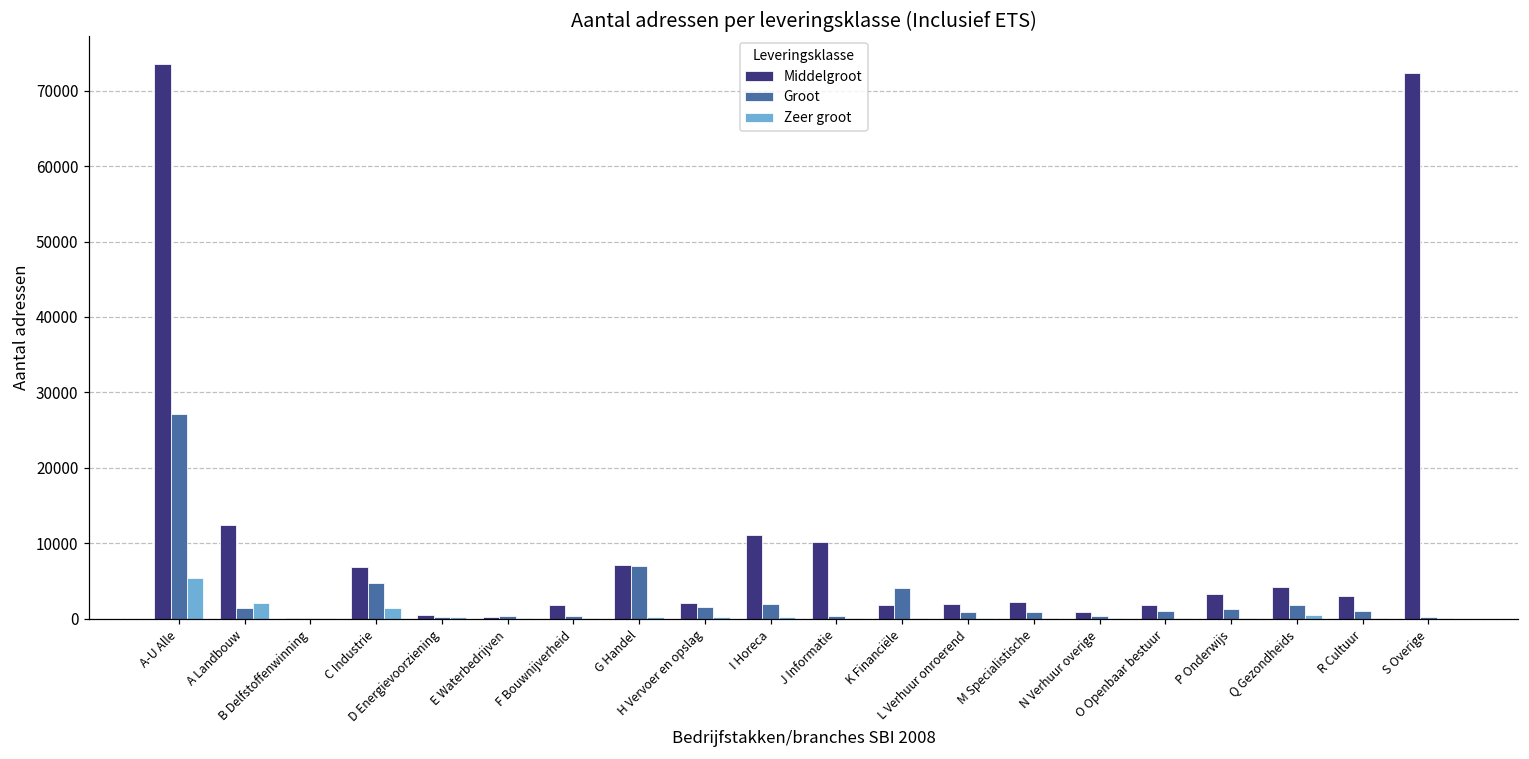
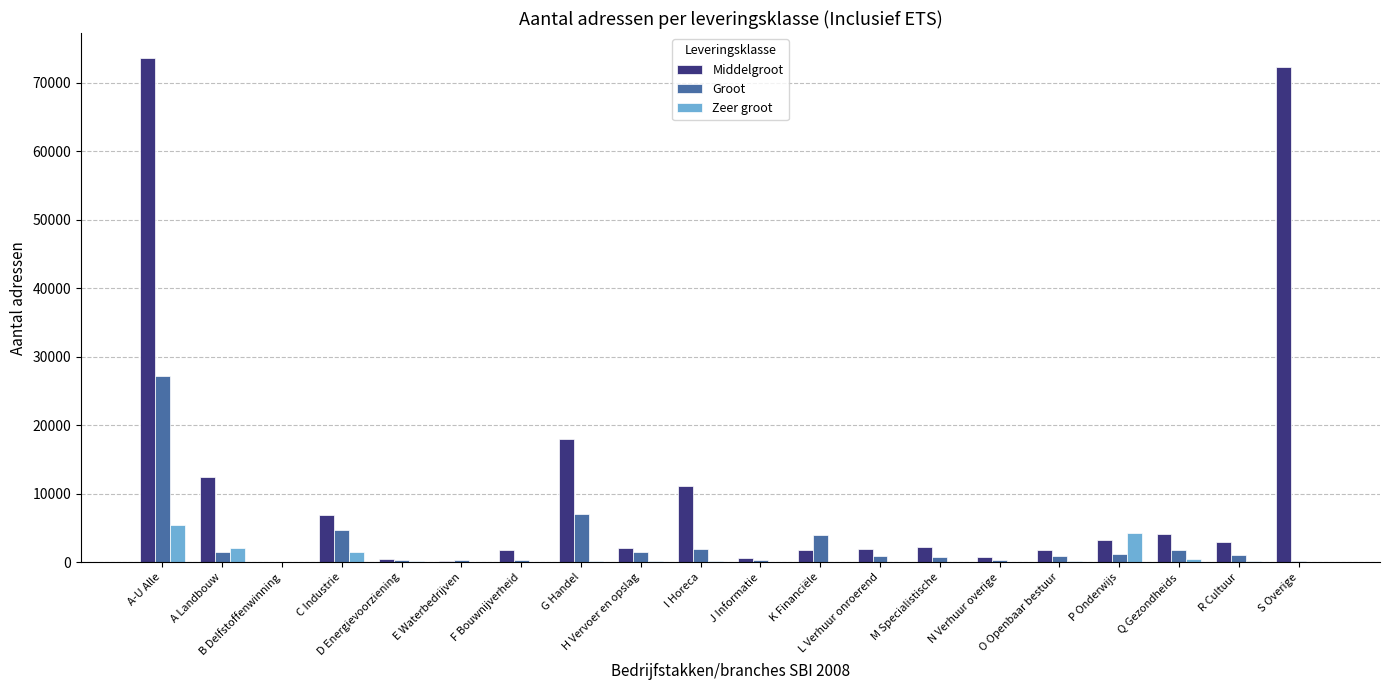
  {
    "Middelgroot": {
      "A-U Alle": 74000,
      "A Landbouw": 12000,
      "C Industrie": 7000,
      "D Energievoorziening": 0,
      "F Bouwnijverheid": 2000,
-     "G Handel": 7000,
+     "G Handel": 18000,
      "H Vervoer en opslag": 2000,
      "I Horeca": 11000,
-     "J Informatie": 10000,
+     "J Informatie": 1000,
      "K Financiële": 2000,
      "L Verhuur onroerend": 2000,
      "M Specialistische": 2000,
      "N Verhuur overige": 1000,
      "O Openbaar bestuur": 2000,
      "P Onderwijs": 3000,
      "Q Gezondheids": 4000,
      "R Cultuur": 3000,
      "S Overige": 72000
    },
    "Groot": {
      "A-U Alle": 27000,
      "A Landbouw": 1000,
      "C Industrie": 5000,
      "F Bouwnijverheid": 0,
      "G Handel": 7000,
      "H Vervoer en opslag": 1000,
      "I Horeca": 2000,
      "J Informatie": 0,
      "K Financiële": 4000,
      "L Verhuur onroerend": 1000,
      "M Specialistische": 1000,
      "O Openbaar bestuur": 1000,
      "P Onderwijs": 1000,
      "Q Gezondheids": 2000,
      "R Cultuur": 1000
    },
    "Zeer groot": {
      "A-U Alle": 5000,
      "A Landbouw": 2000,
      "C Industrie": 1000,
-     "P Onderwijs": 0,
+     "P Onderwijs": 4000,
      "Q Gezondheids": 0
    }
  }
